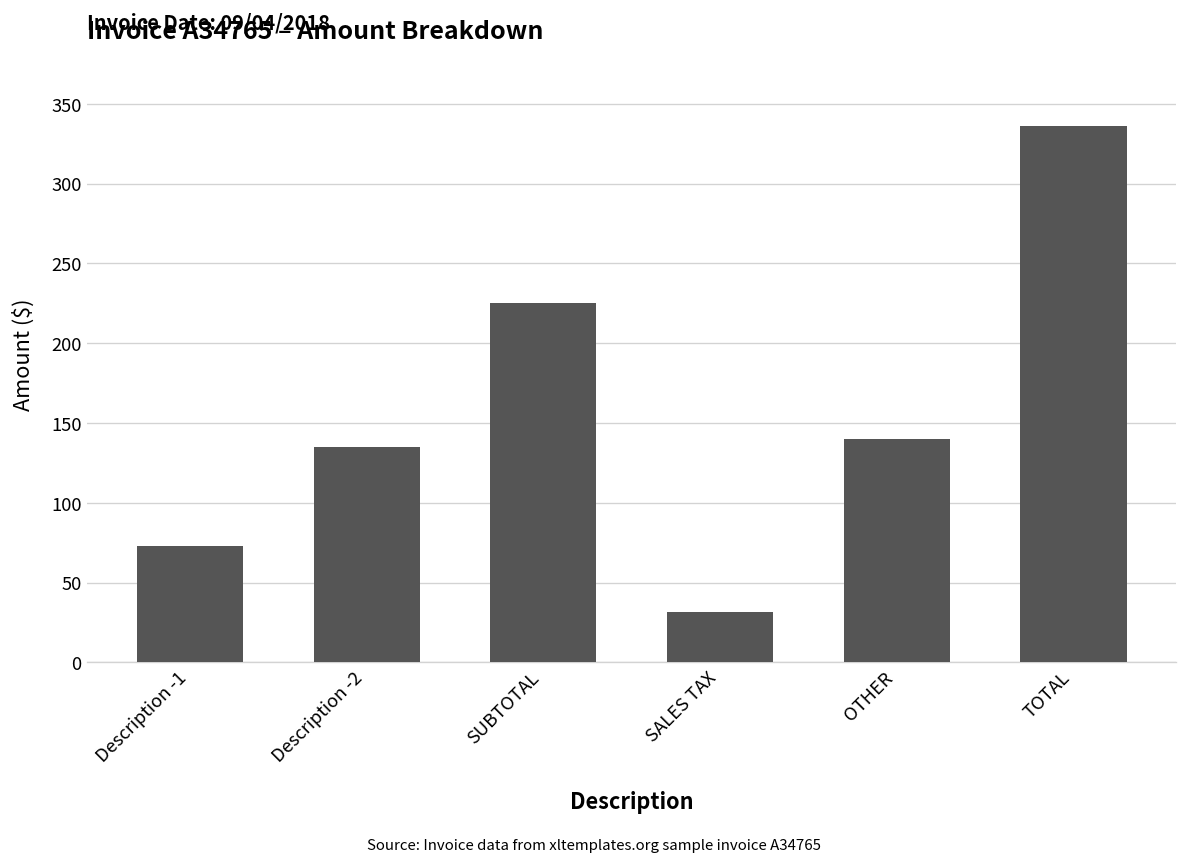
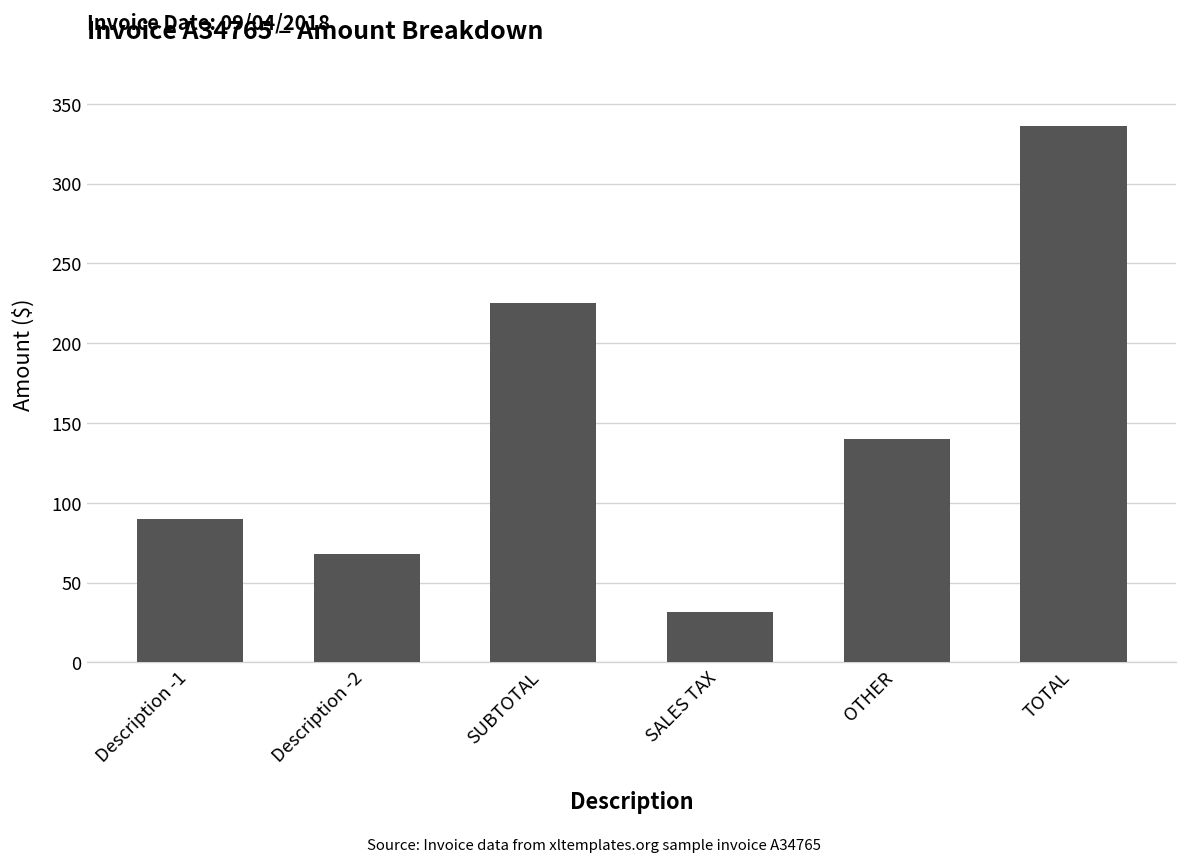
  {
-   "Description -1": 73,
-   "Description -2": 135,
+   "Description -1": 90,
+   "Description -2": 68,
    "SUBTOTAL": 225,
    "SALES TAX": 32,
    "OTHER": 140,
    "TOTAL": 336
  }
